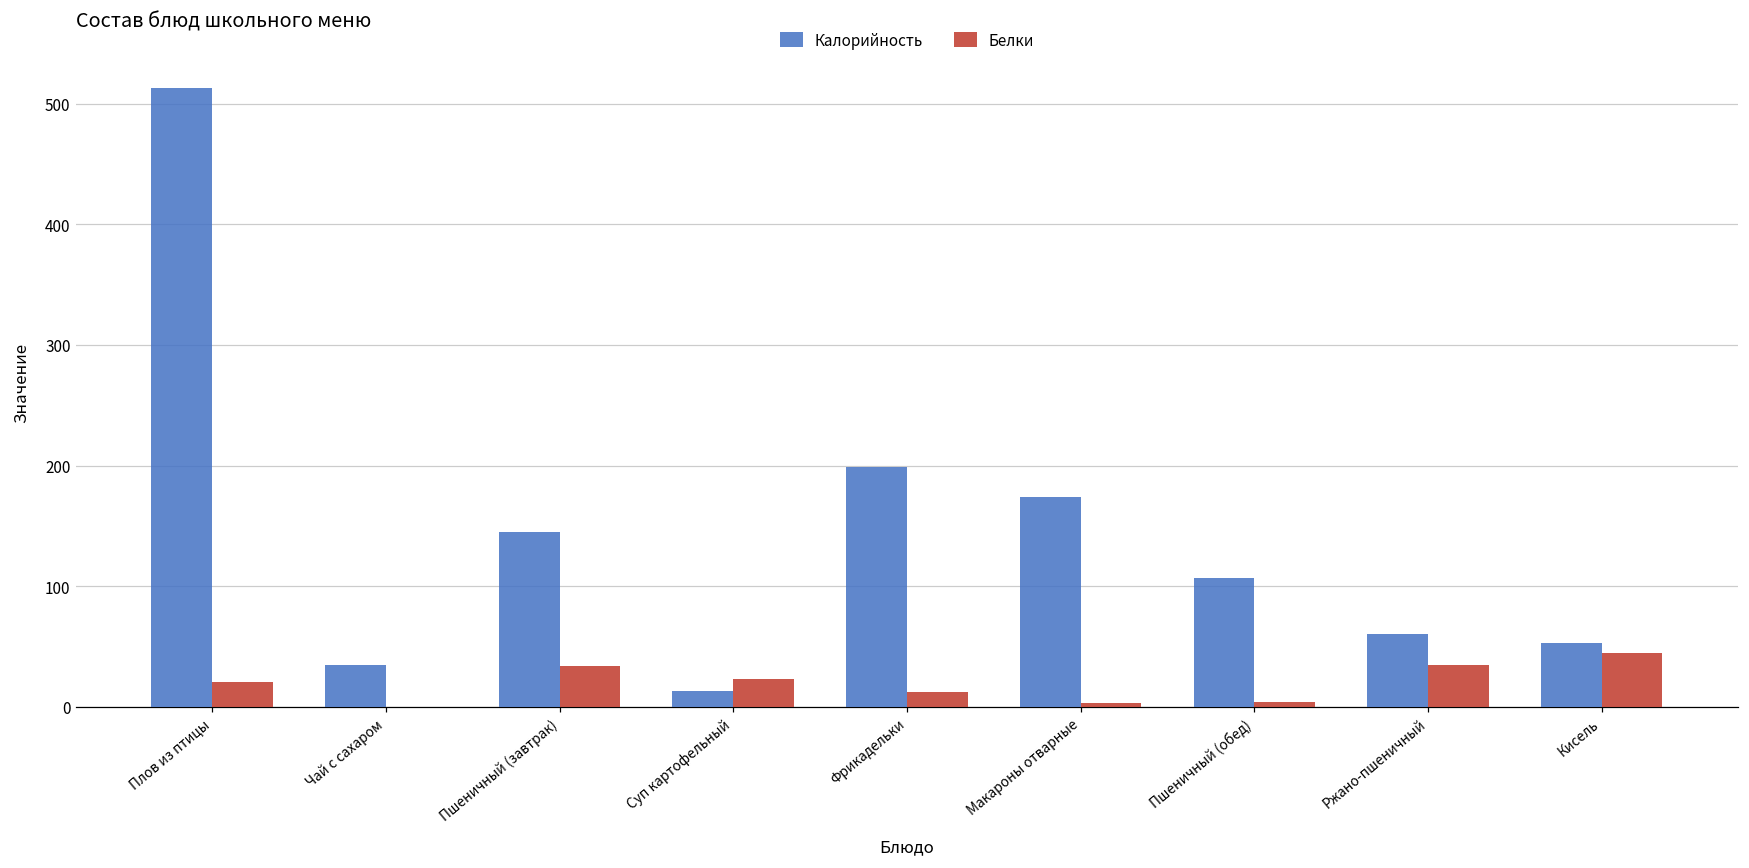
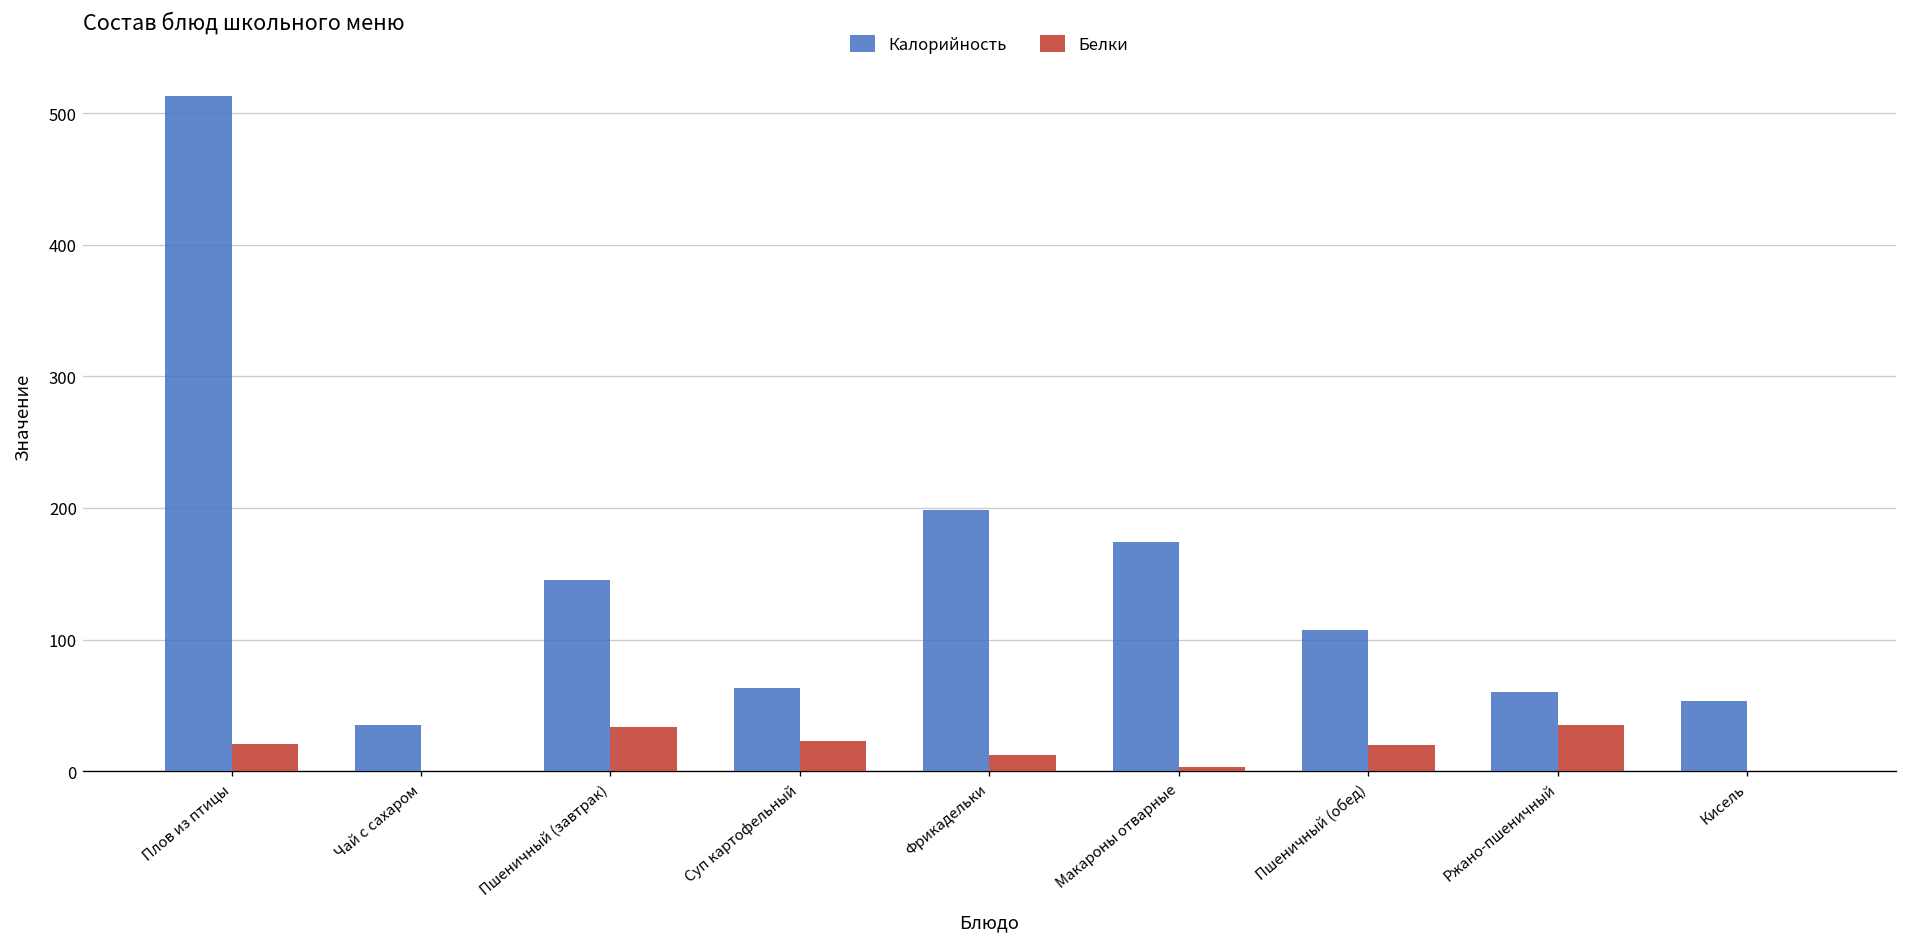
  {
    "Калорийность": {
      "Плов из птицы": 513,
      "Чай с сахаром": 35,
      "Пшеничный (завтрак)": 145,
-     "Суп картофельный": 13,
+     "Суп картофельный": 63,
      "Фрикадельки": 199,
      "Макароны отварные": 174,
      "Пшеничный (обед)": 107,
      "Ржано-пшеничный": 60,
      "Кисель": 53
    },
    "Белки": {
      "Плов из птицы": 21,
      "Чай с сахаром": 0,
      "Пшеничный (завтрак)": 34,
      "Суп картофельный": 23,
      "Фрикадельки": 12,
      "Макароны отварные": 3,
-     "Пшеничный (обед)": 4,
+     "Пшеничный (обед)": 20,
      "Ржано-пшеничный": 35,
-     "Кисель": 45
+     "Кисель": 0
    }
  }
